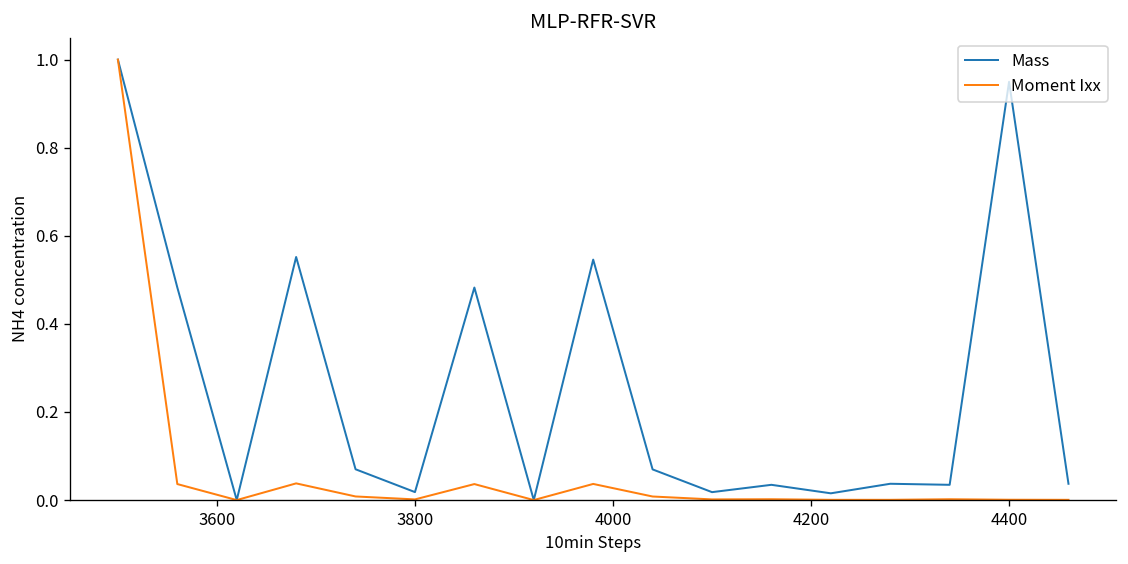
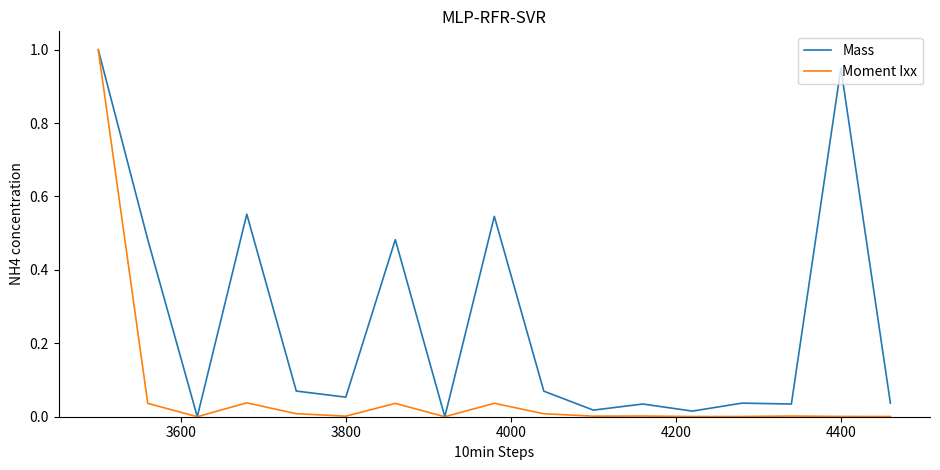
  {
    "Mass": {
-     "3800": 0.02
+     "3800": 0.05
    },
    "Moment Ixx": {
      "3800": 0.00,
      "4400": 0.00
    }
  }
